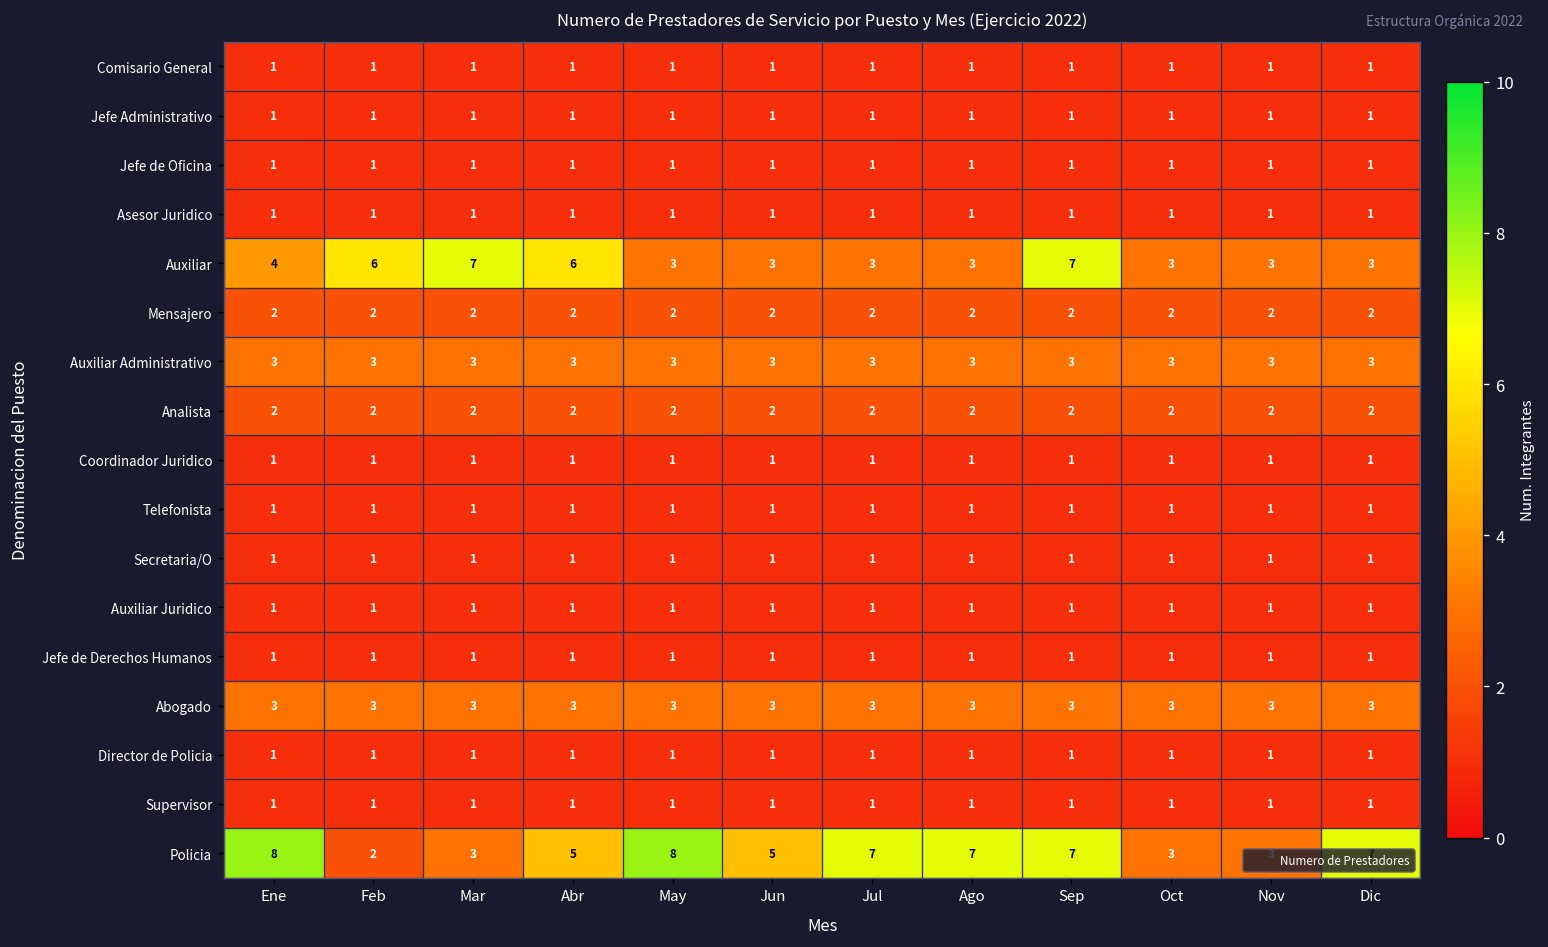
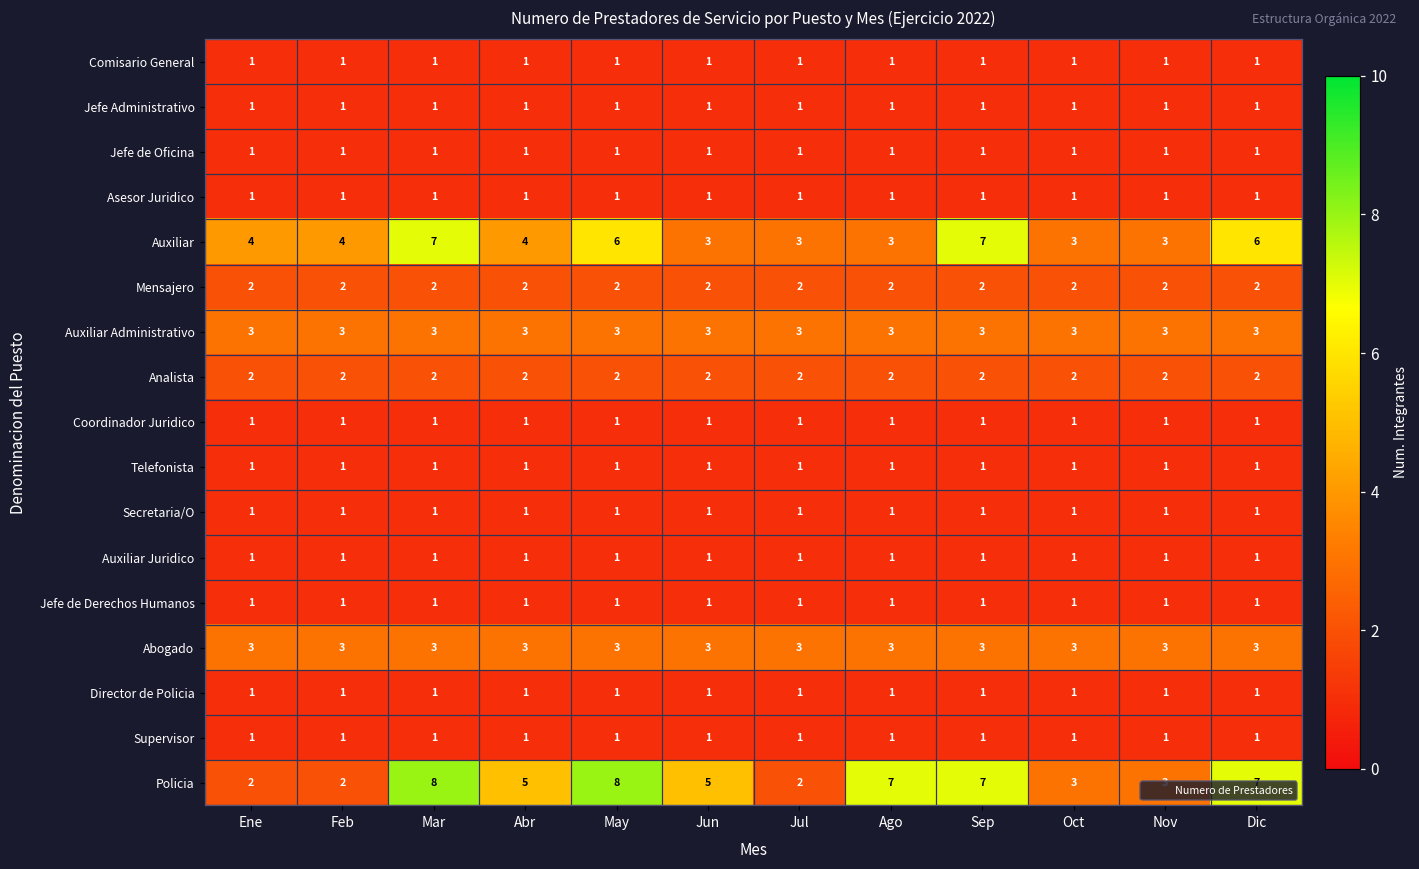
  {
    "Auxiliar": {
      "Ene": 4,
-     "Feb": 6,
+     "Feb": 4,
      "Mar": 7,
-     "Abr": 6,
-     "May": 3,
+     "Abr": 4,
+     "May": 6,
      "Jun": 3,
      "Jul": 3,
      "Ago": 3,
      "Sep": 7,
      "Oct": 3,
      "Nov": 3,
-     "Dic": 3
+     "Dic": 6
    },
    "Policia": {
-     "Ene": 8,
+     "Ene": 2,
      "Feb": 2,
-     "Mar": 3,
+     "Mar": 8,
      "Abr": 5,
      "May": 8,
      "Jun": 5,
-     "Jul": 7,
+     "Jul": 2,
      "Ago": 7,
      "Sep": 7,
      "Oct": 3
    }
  }
